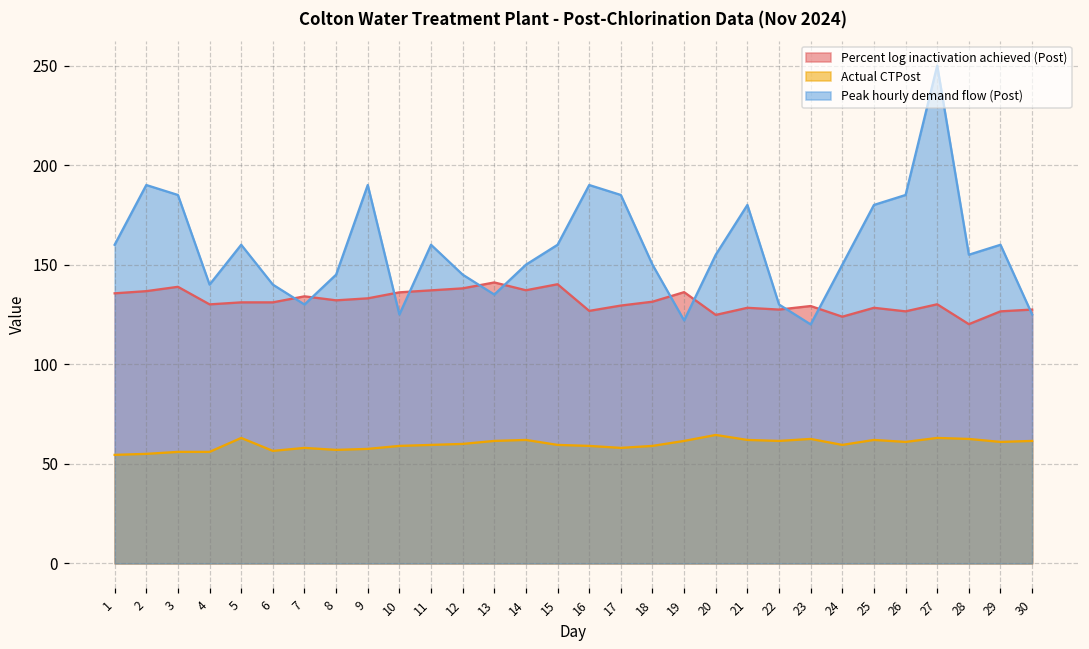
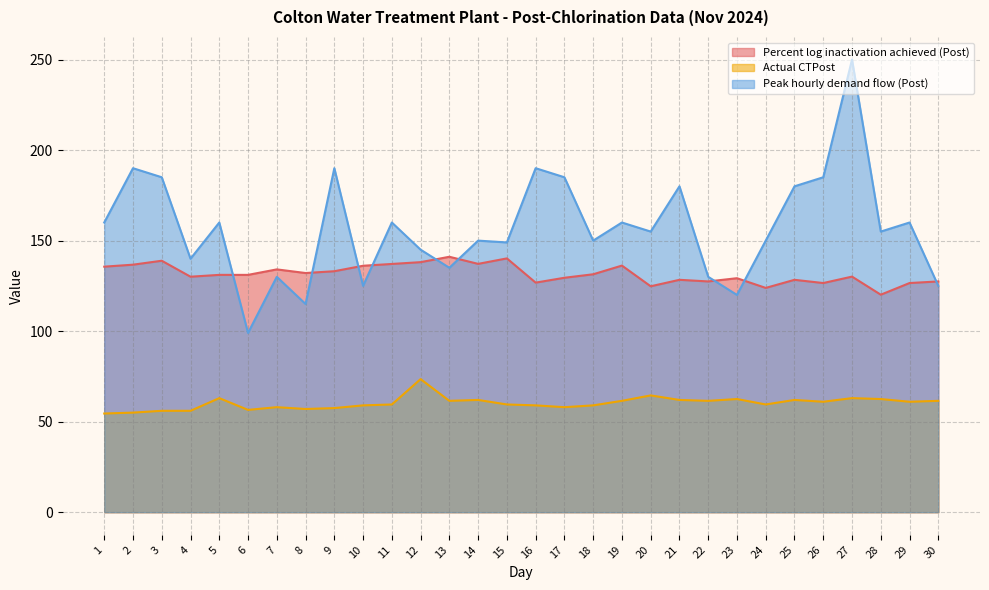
  {
    "Percent log inactivation achieved (Post)": {
      "1": 136,
      "2": 137,
      "3": 139,
      "4": 130,
      "5": 131,
      "6": 131,
      "7": 134,
      "8": 132,
      "9": 133,
      "10": 136,
      "11": 137,
      "12": 138,
      "13": 141,
      "14": 137,
      "15": 140,
      "16": 127,
      "17": 129,
      "18": 131,
      "19": 136,
      "20": 125,
      "21": 128,
      "22": 127,
      "23": 129,
      "24": 124,
      "25": 128,
      "26": 127,
      "27": 130,
      "28": 120,
      "29": 127,
      "30": 127
    },
    "Actual CTPost": {
      "1": 55,
      "2": 55,
      "3": 56,
      "4": 56,
      "5": 63,
      "6": 57,
      "7": 58,
      "8": 57,
      "9": 58,
      "10": 59,
      "11": 60,
-     "12": 60,
+     "12": 74,
      "13": 62,
      "14": 62,
      "15": 60,
      "16": 59,
      "17": 58,
      "18": 59,
      "19": 62,
      "20": 65,
      "21": 62,
      "22": 62,
      "23": 63,
      "24": 60,
      "25": 62,
      "26": 61,
      "27": 63,
      "28": 63,
      "29": 61,
      "30": 62
    },
    "Peak hourly demand flow (Post)": {
      "1": 160,
      "2": 190,
      "3": 185,
      "4": 140,
      "5": 160,
-     "6": 140,
+     "6": 99,
      "7": 130,
-     "8": 145,
+     "8": 115,
      "9": 190,
      "10": 125,
      "11": 160,
      "12": 145,
      "13": 135,
      "14": 150,
-     "15": 160,
+     "15": 149,
      "16": 190,
      "17": 185,
      "18": 150,
-     "19": 122,
+     "19": 160,
      "20": 155,
      "21": 180,
      "22": 130,
      "23": 120,
      "24": 150,
      "25": 180,
      "26": 185,
      "28": 155,
      "29": 160,
      "30": 125
    }
  }
